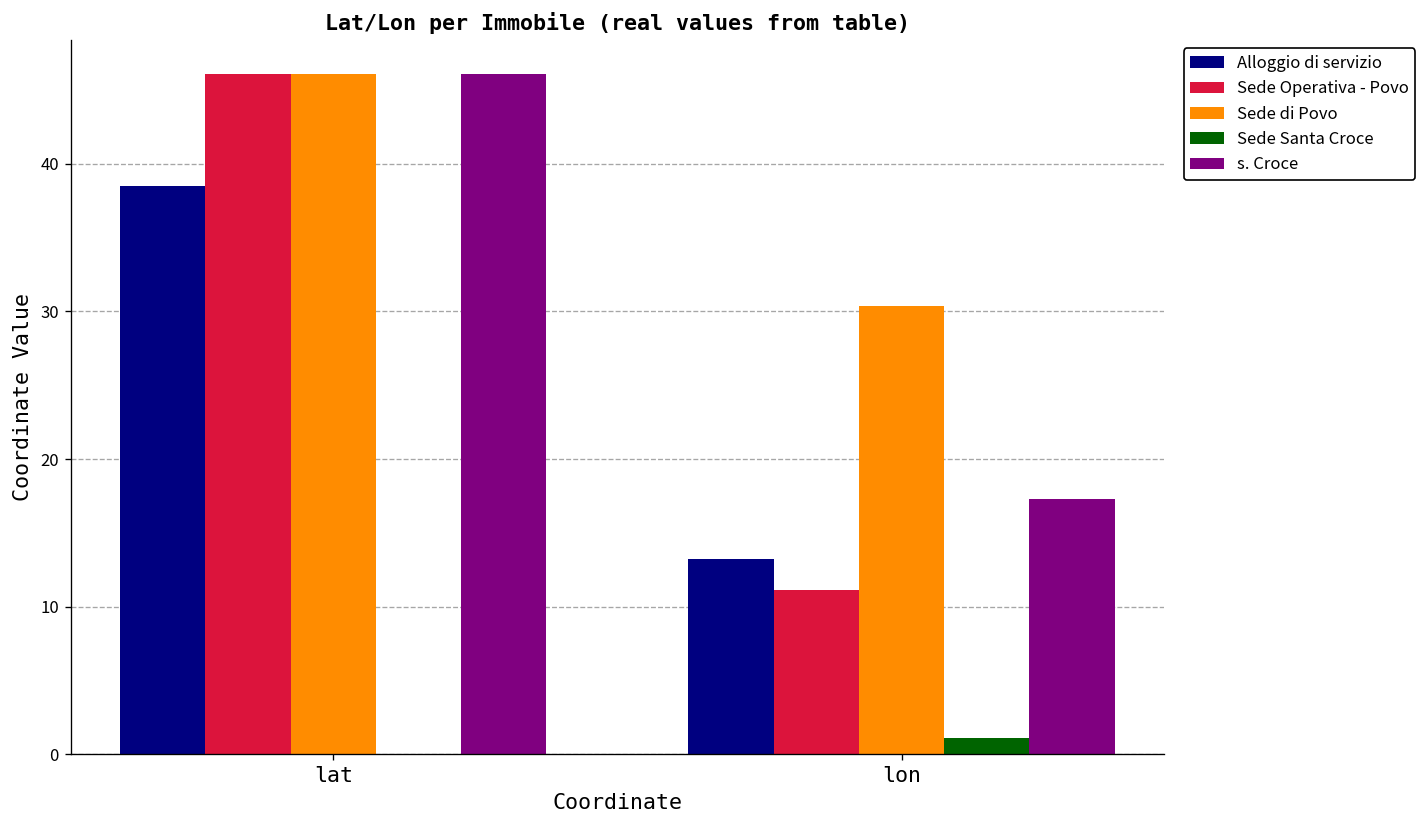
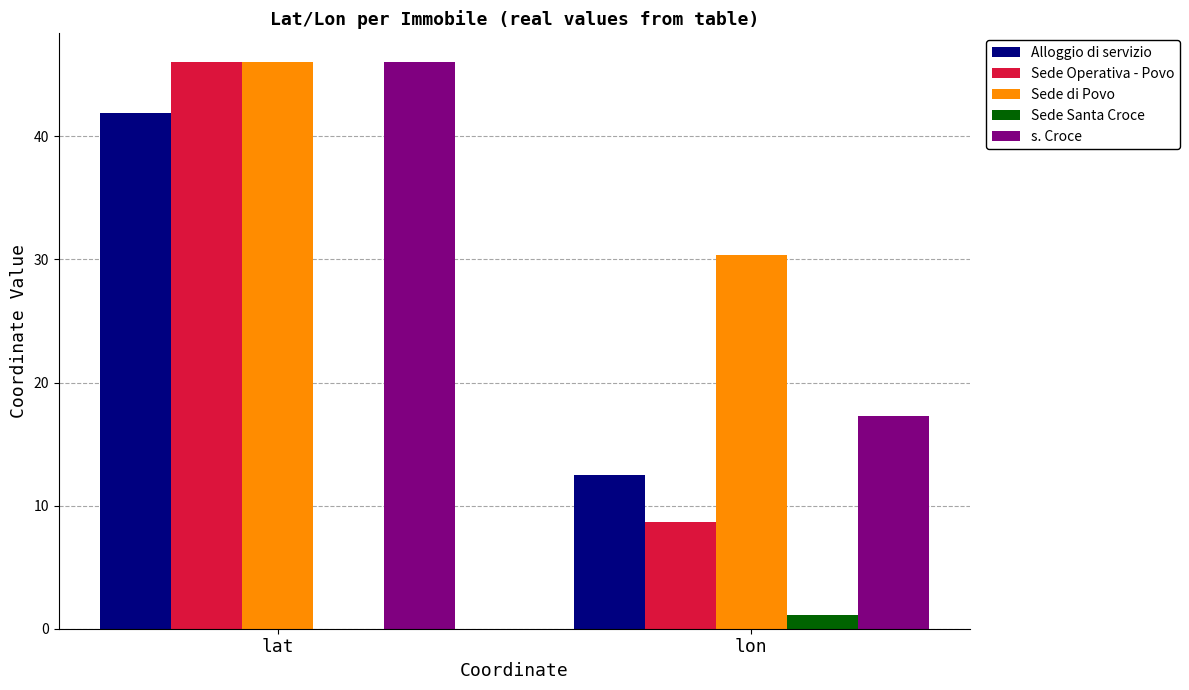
  {
    "Alloggio di servizio": {
-     "lat": 38.5,
-     "lon": 13.2
+     "lat": 41.9,
+     "lon": 12.5
    },
    "Sede Operativa - Povo": {
      "lat": 46.1,
-     "lon": 11.2
+     "lon": 8.7
    },
    "Sede di Povo": {
      "lat": 46.1,
      "lon": 30.4
    },
    "Sede Santa Croce": {
      "lat": 0.0,
      "lon": 1.1
    },
    "s. Croce": {
      "lat": 46.1,
      "lon": 17.3
    }
  }
